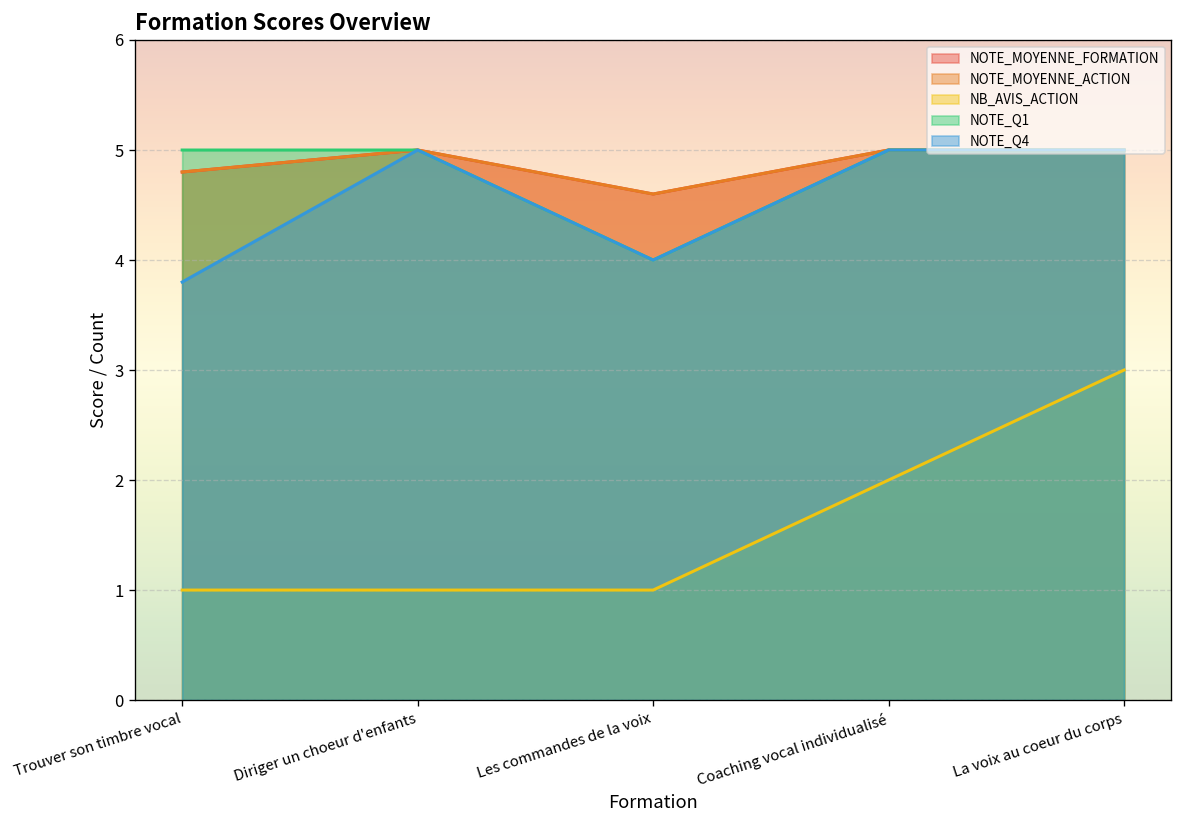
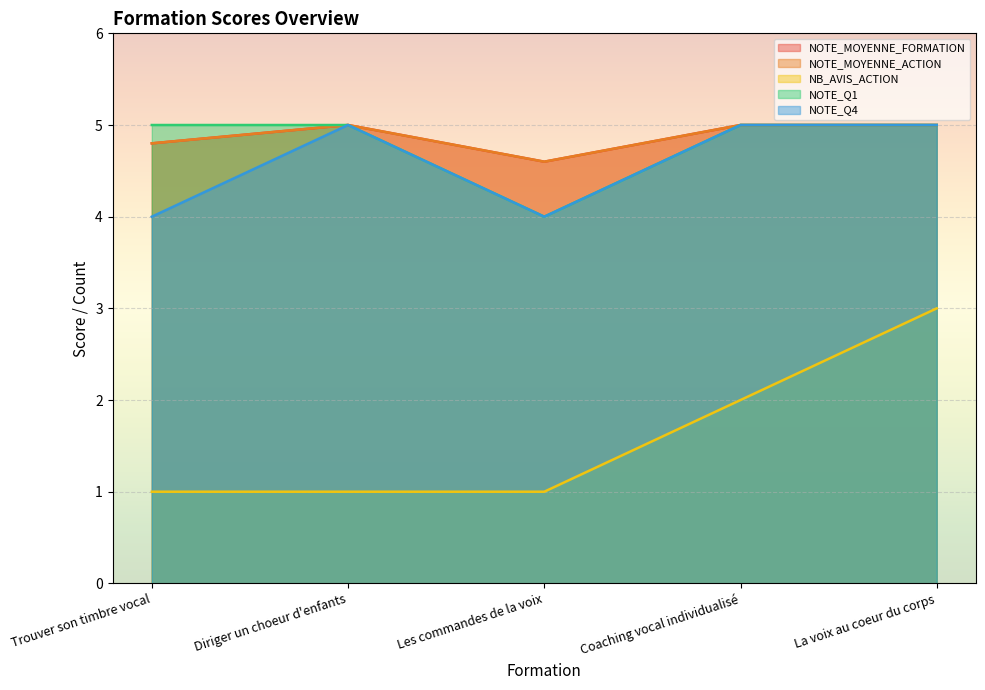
  {
    "NOTE_Q1": {
      "Trouver son timbre vocal": 5.0
    },
    "NOTE_Q4": {
-     "Trouver son timbre vocal": 3.8
+     "Trouver son timbre vocal": 4.0
    }
  }
